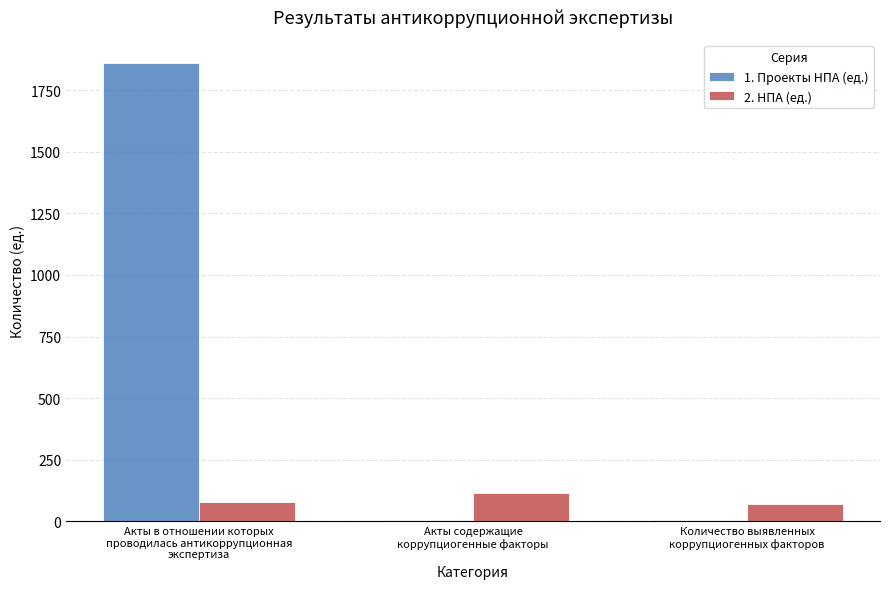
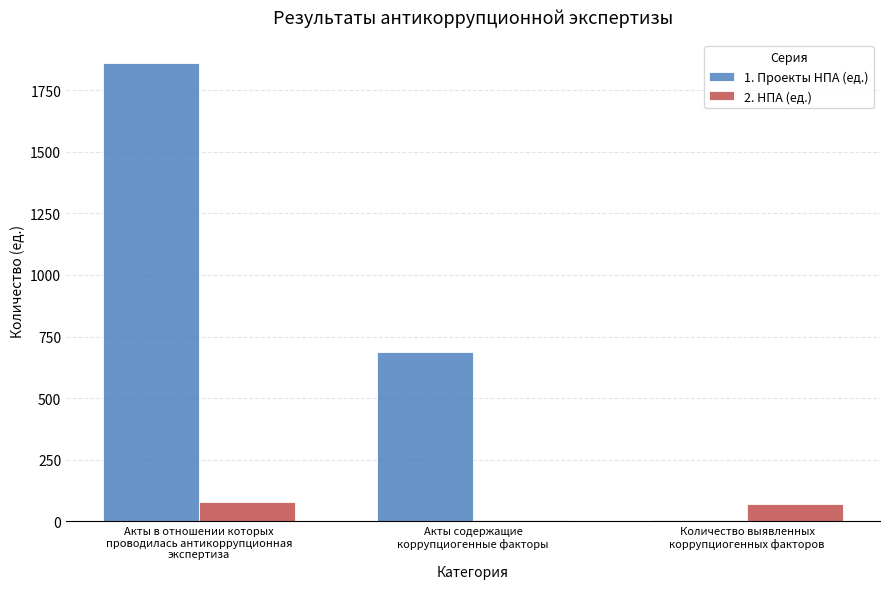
  {
    "1. Проекты НПА (ед.)": {
      "Акты в отношении которых проводилась антикоррупционная экспертиза": 1860,
-     "Акты содержащие коррупциогенные факторы": 0
+     "Акты содержащие коррупциогенные факторы": 690
    },
    "2. НПА (ед.)": {
      "Акты в отношении которых проводилась антикоррупционная экспертиза": 80,
-     "Акты содержащие коррупциогенные факторы": 120,
+     "Акты содержащие коррупциогенные факторы": 10,
      "Количество выявленных коррупциогенных факторов": 70
    }
  }
